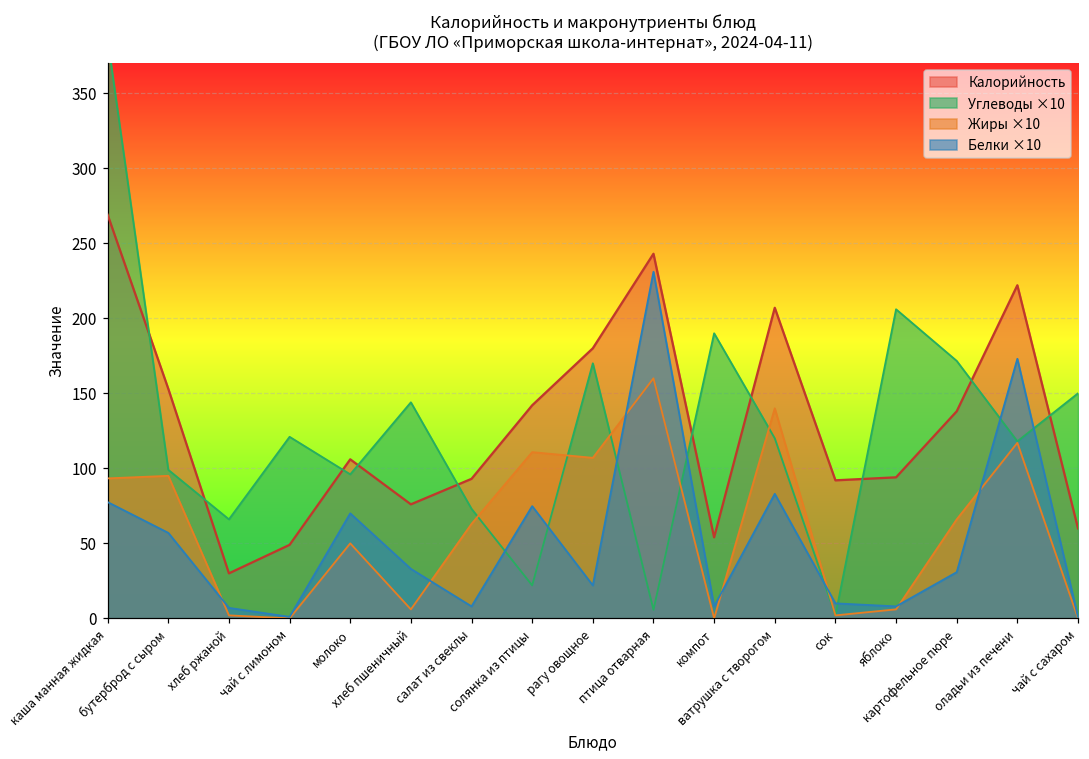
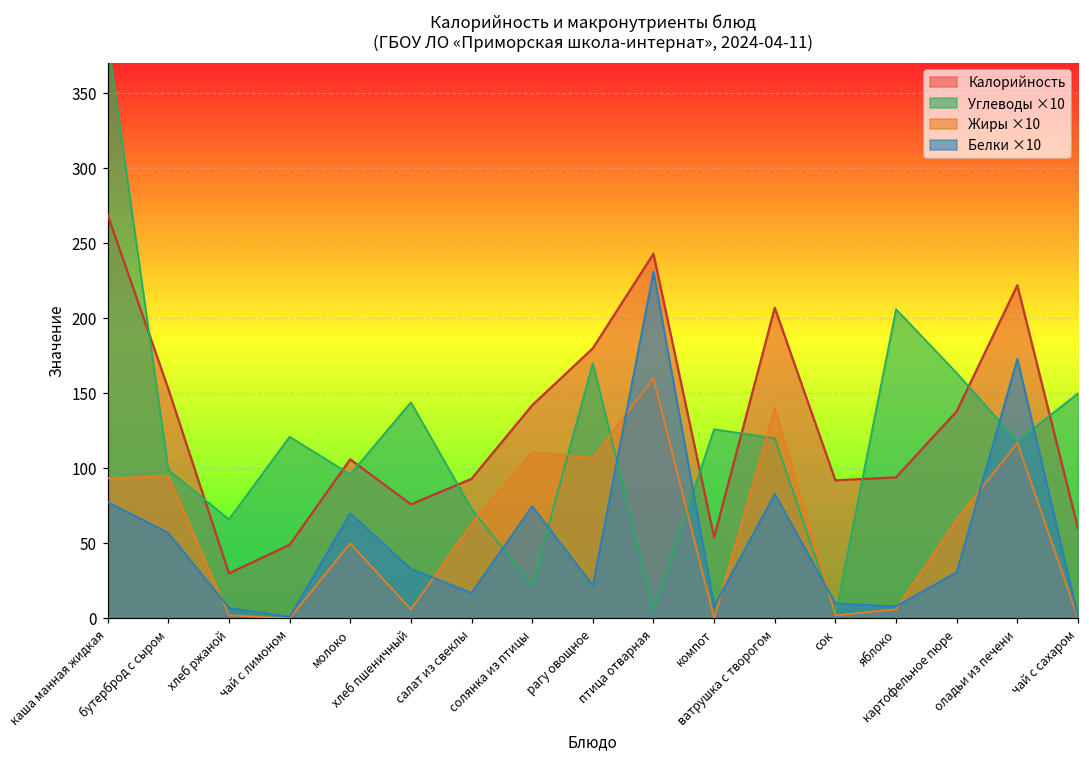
  {
    "Углеводы ×10": {
      "бутерброд с сыром": 99,
      "хлеб ржаной": 66,
      "чай с лимоном": 121,
      "молоко": 96,
      "хлеб пшеничный": 144,
      "салат из свеклы": 73,
      "солянка из птицы": 22,
      "рагу овощное": 170,
      "птица отварная": 6,
-     "компот": 190,
+     "компот": 126,
      "ватрушка с творогом": 120,
      "яблоко": 206,
-     "картофельное пюре": 172,
+     "картофельное пюре": 164,
      "чай с сахаром": 150
    },
    "Белки ×10": {
      "каша манная жидкая": 78,
      "бутерброд с сыром": 57,
      "хлеб ржаной": 7,
      "молоко": 70,
      "хлеб пшеничный": 33,
-     "салат из свеклы": 8,
+     "салат из свеклы": 17,
      "солянка из птицы": 75,
      "рагу овощное": 22,
      "птица отварная": 231,
      "компот": 8,
      "ватрушка с творогом": 83,
      "сок": 10,
      "яблоко": 8,
      "картофельное пюре": 31,
      "оладьи из печени": 173
    }
  }
